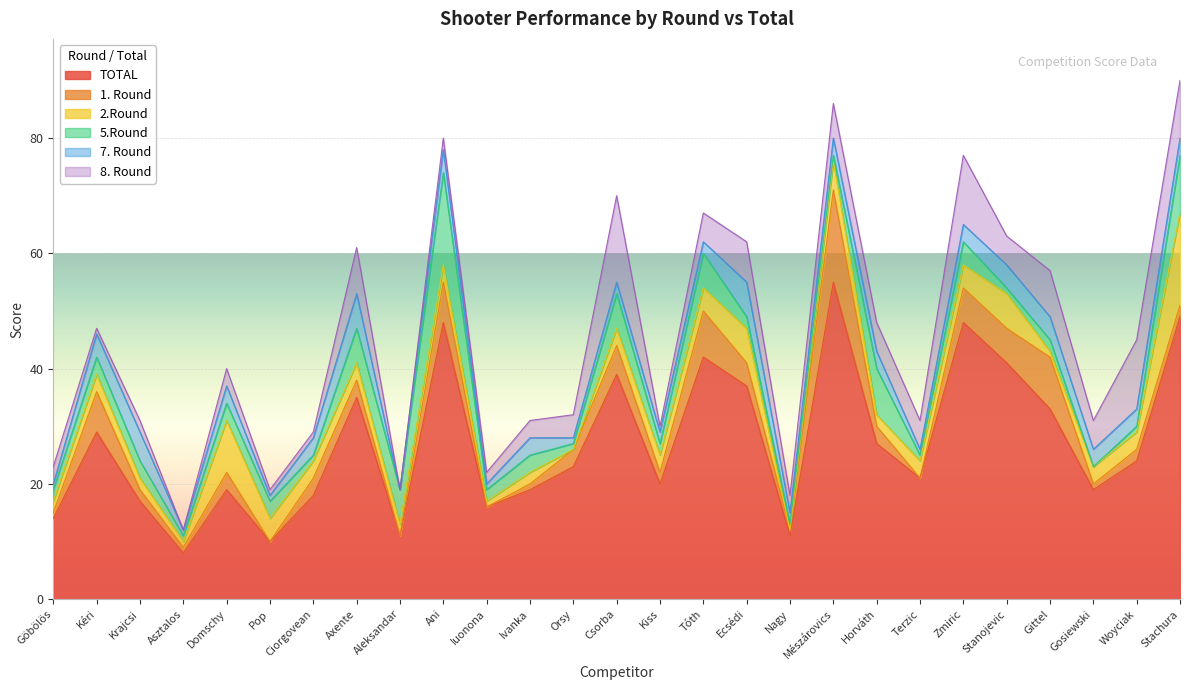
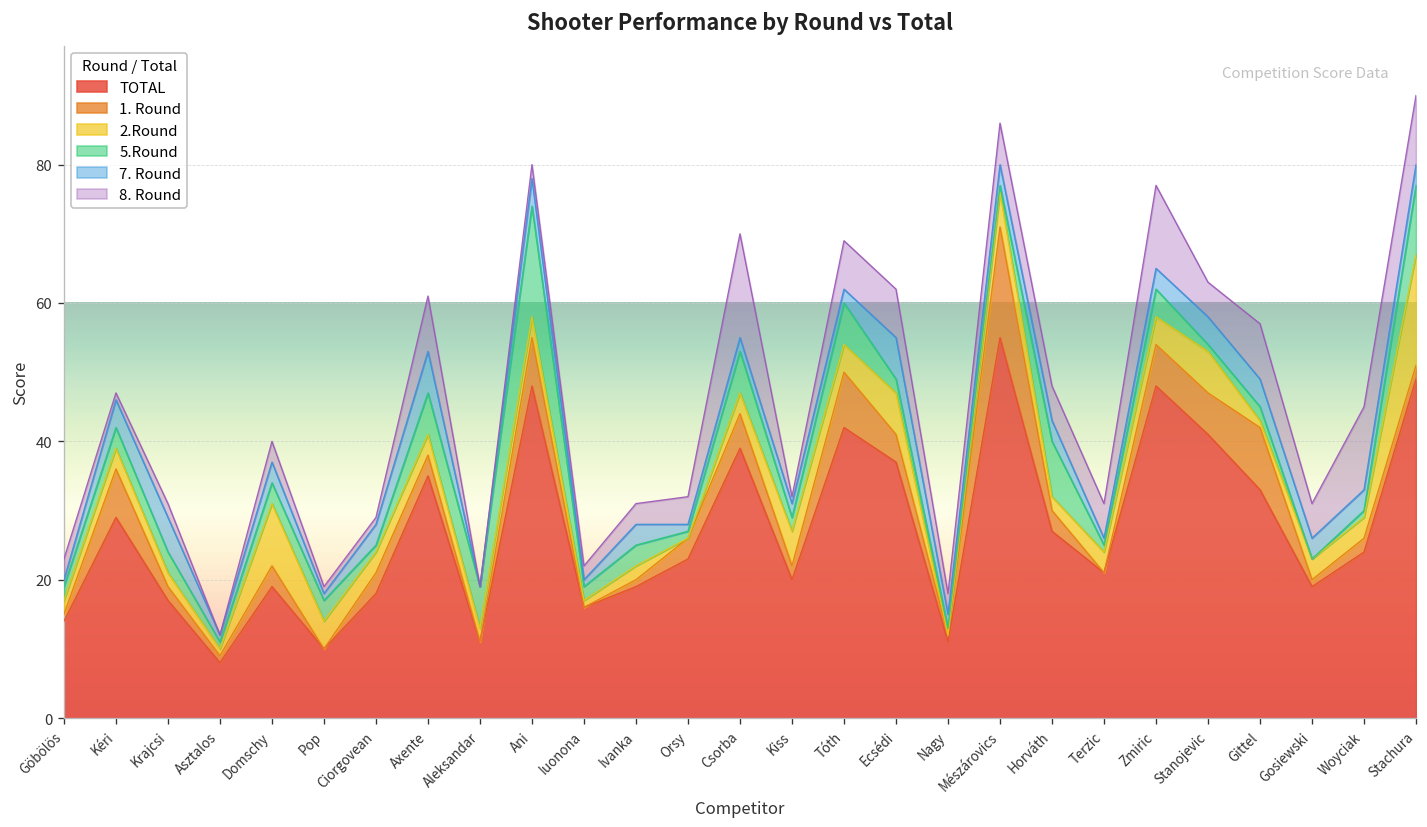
  {
    "2.Round": {
      "Göbölös": 2,
      "Kéri": 3,
      "Krajcsi": 2,
      "Asztalos": 1,
      "Domschy": 9,
      "Pop": 4,
      "Ciorgovean": 3,
      "Axente": 3,
      "Aleksandar": 2,
      "Ani": 3,
      "Iuonona": 1,
      "Ivanka": 2,
      "Csorba": 3,
-     "Kiss": 3,
+     "Kiss": 5,
      "Tóth": 4,
      "Ecsédi": 6,
      "Mészárovics": 5,
      "Horváth": 2,
      "Terzic": 3,
      "Zmiric": 4,
      "Stanojevic": 6,
      "Gittel": 1,
      "Woyciak": 3,
      "Stachura": 16
    },
    "5.Round": {
      "Göbölös": 2,
      "Kéri": 3,
      "Krajcsi": 3,
      "Asztalos": 1,
      "Domschy": 3,
      "Pop": 3,
      "Ciorgovean": 1,
      "Axente": 6,
      "Ani": 16,
      "Iuonona": 2,
      "Ivanka": 3,
      "Orsy": 1,
      "Csorba": 6,
      "Kiss": 2,
      "Tóth": 6,
      "Ecsédi": 2,
      "Nagy": 1,
      "Mészárovics": 1,
      "Horváth": 8,
      "Terzic": 1,
      "Zmiric": 4,
      "Stanojevic": 1,
      "Gittel": 2,
      "Woyciak": 1,
      "Stachura": 10
    },
    "7. Round": {
      "Göbölös": 1,
      "Kéri": 4,
      "Krajcsi": 5,
      "Domschy": 3,
      "Pop": 1,
      "Ciorgovean": 3,
      "Axente": 6,
      "Ani": 4,
      "Iuonona": 1,
      "Ivanka": 3,
      "Orsy": 1,
      "Csorba": 2,
      "Kiss": 2,
      "Tóth": 2,
      "Ecsédi": 6,
      "Nagy": 2,
      "Mészárovics": 3,
      "Horváth": 3,
      "Terzic": 1,
      "Zmiric": 3,
      "Stanojevic": 4,
      "Gittel": 4,
      "Gosiewski": 3,
      "Woyciak": 3,
      "Stachura": 3
    },
    "8. Round": {
      "Göbölös": 3,
      "Kéri": 1,
      "Krajcsi": 2,
      "Domschy": 3,
      "Pop": 1,
      "Ciorgovean": 1,
      "Axente": 8,
      "Ani": 2,
      "Iuonona": 2,
      "Ivanka": 3,
      "Orsy": 4,
      "Csorba": 15,
      "Kiss": 1,
-     "Tóth": 5,
+     "Tóth": 7,
      "Ecsédi": 7,
      "Nagy": 3,
      "Mészárovics": 6,
      "Horváth": 5,
      "Terzic": 5,
      "Zmiric": 12,
      "Stanojevic": 5,
      "Gittel": 8,
      "Gosiewski": 5,
      "Woyciak": 12,
      "Stachura": 10
    }
  }
